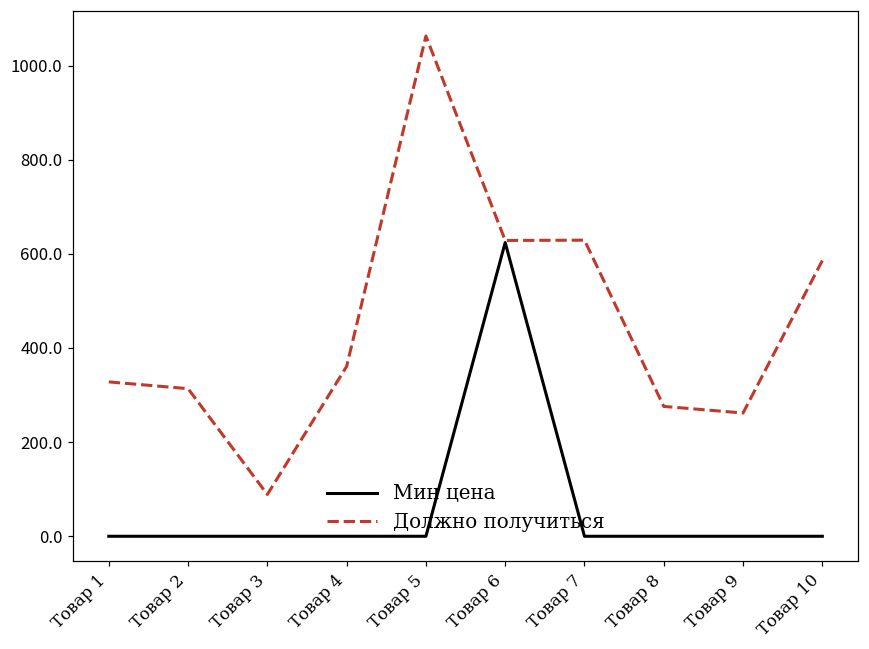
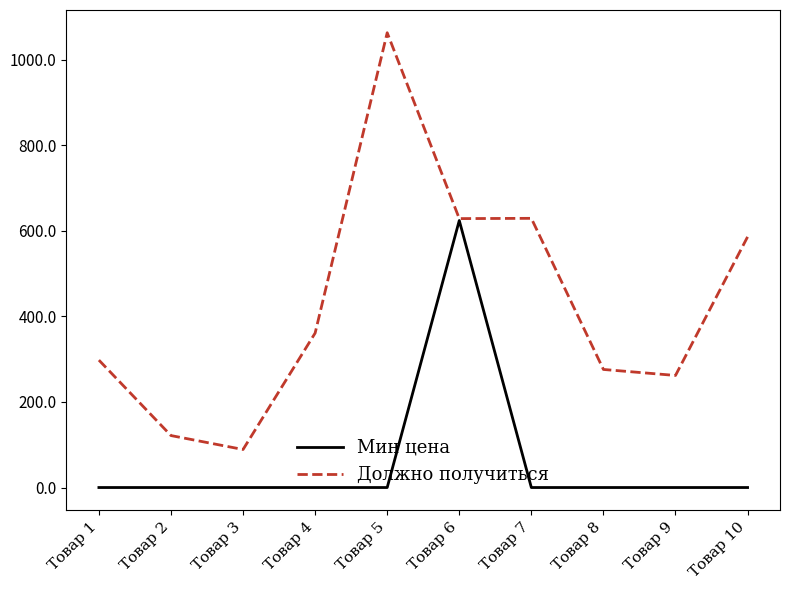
  {
    "Мин цена": {
      "Товар 1": 0,
      "Товар 2": 0,
      "Товар 3": 0,
      "Товар 4": 0,
      "Товар 5": 0,
      "Товар 7": 0,
      "Товар 8": 0,
      "Товар 9": 0,
      "Товар 10": 0
    },
    "Должно получиться": {
-     "Товар 1": 330,
-     "Товар 2": 310,
+     "Товар 1": 300,
+     "Товар 2": 120,
      "Товар 3": 90,
      "Товар 4": 360,
      "Товар 5": 1060,
      "Товар 7": 630,
      "Товар 8": 280,
      "Товар 9": 260,
      "Товар 10": 590
    }
  }
